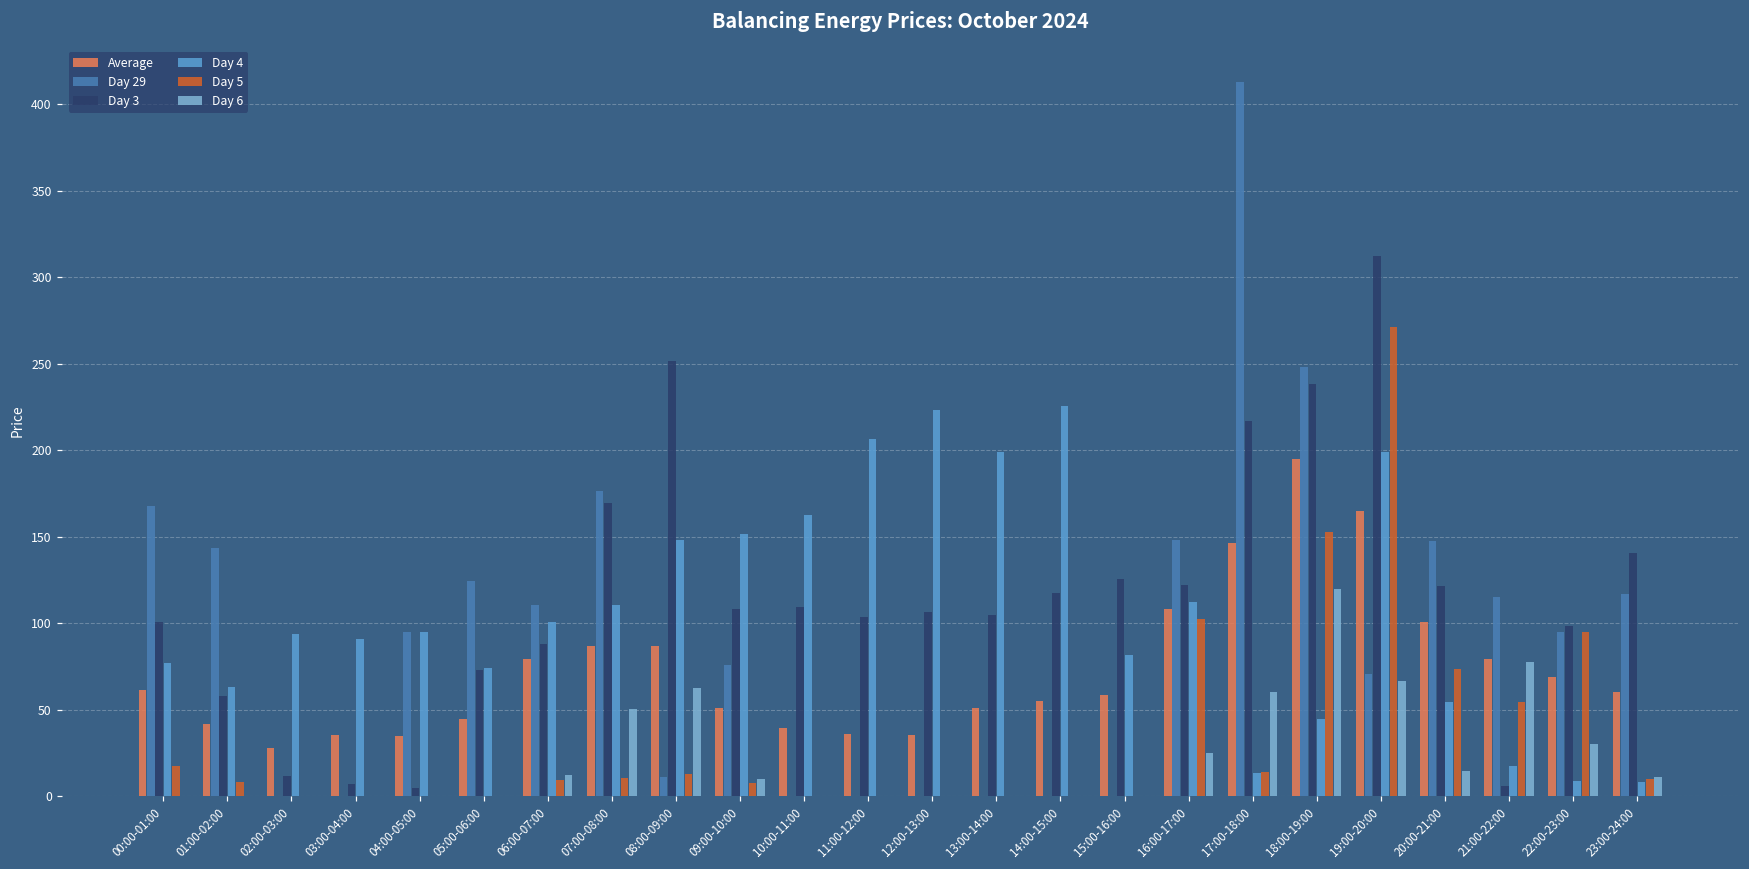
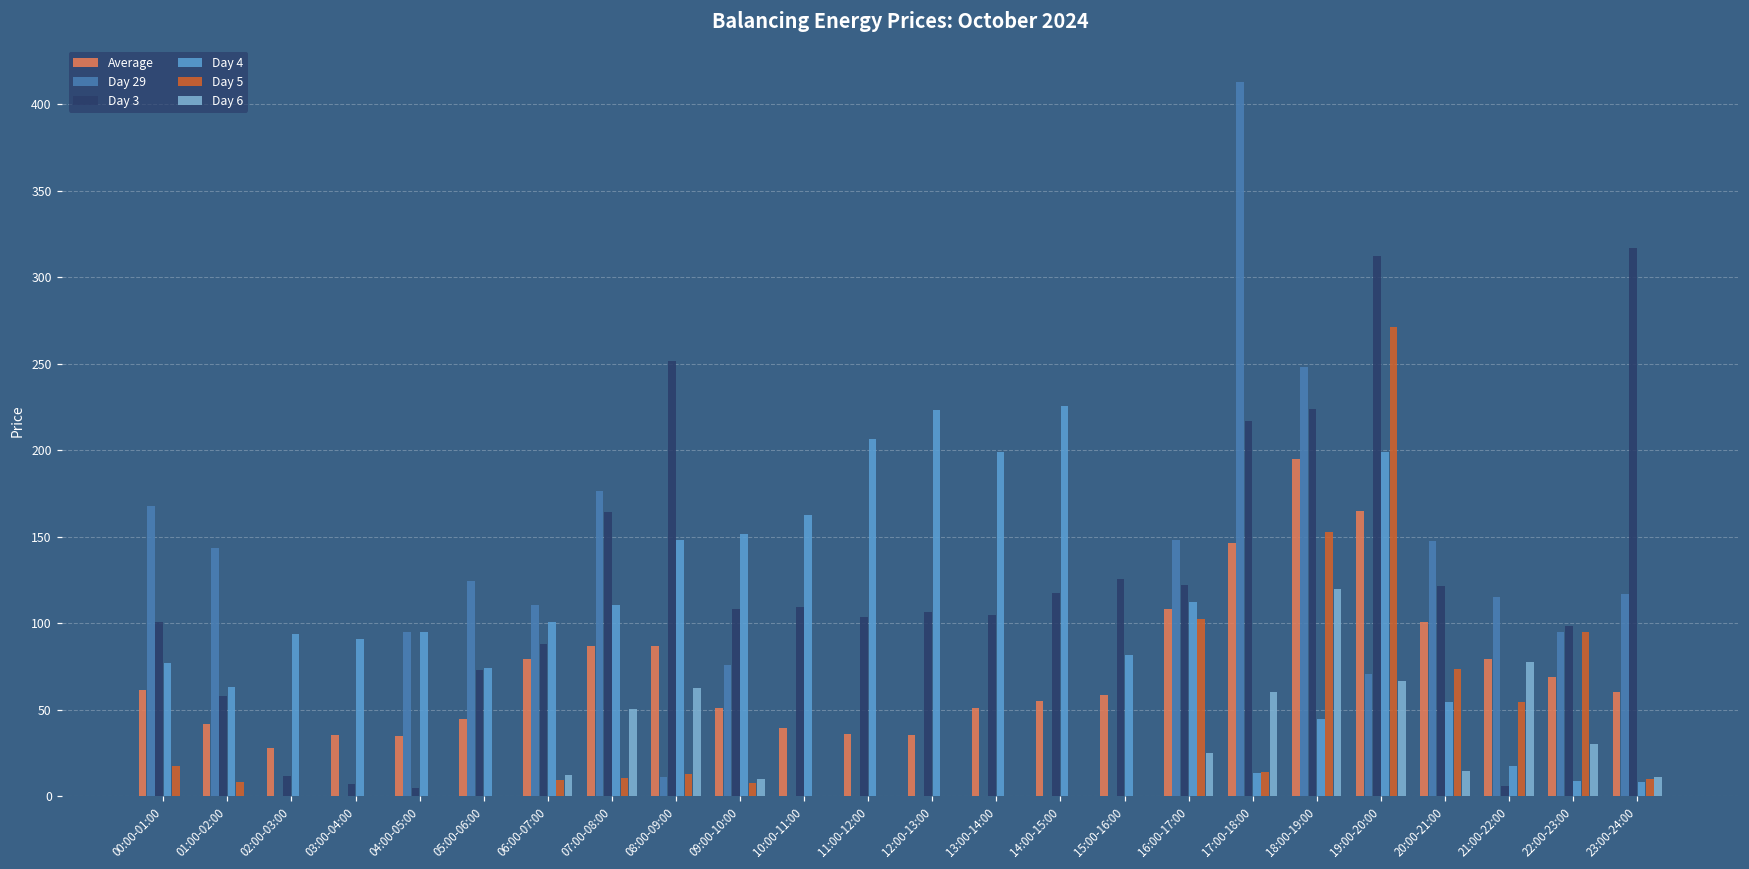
  {
    "Day 3": {
      "00:00-01:00": 100,
      "01:00-02:00": 58,
      "02:00-03:00": 12,
      "03:00-04:00": 7,
      "04:00-05:00": 5,
      "05:00-06:00": 73,
      "06:00-07:00": 88,
-     "07:00-08:00": 169,
+     "07:00-08:00": 164,
      "08:00-09:00": 251,
      "09:00-10:00": 108,
      "10:00-11:00": 110,
      "11:00-12:00": 103,
      "12:00-13:00": 106,
      "13:00-14:00": 105,
      "14:00-15:00": 118,
      "15:00-16:00": 126,
      "16:00-17:00": 122,
      "17:00-18:00": 217,
-     "18:00-19:00": 238,
+     "18:00-19:00": 224,
      "19:00-20:00": 312,
      "20:00-21:00": 122,
      "21:00-22:00": 6,
      "22:00-23:00": 98,
-     "23:00-24:00": 140
+     "23:00-24:00": 317
    }
  }
